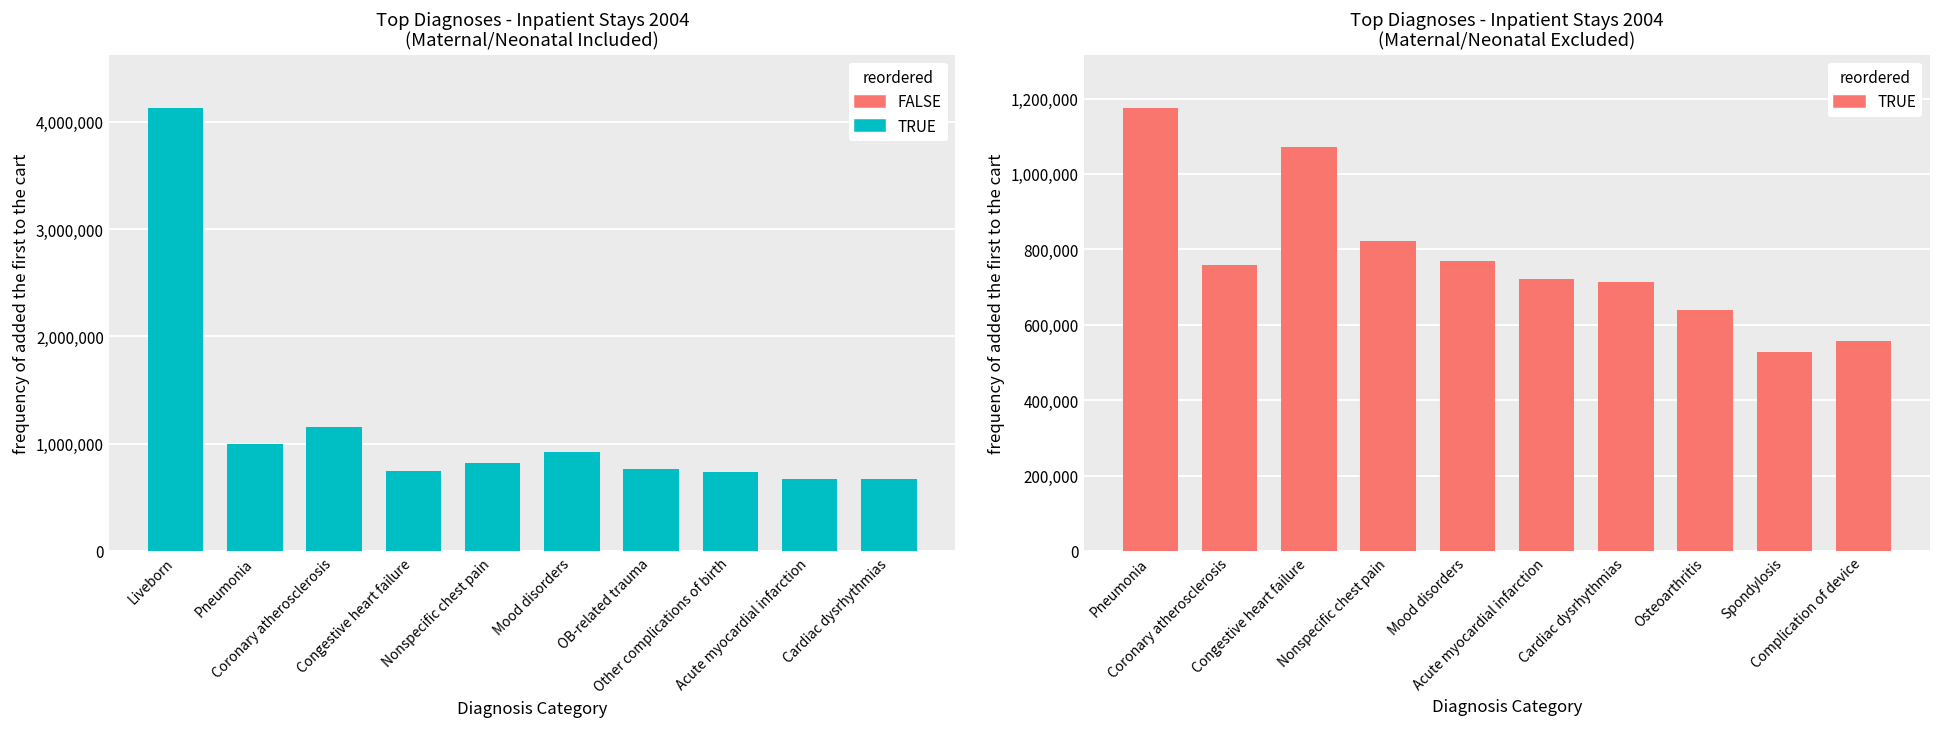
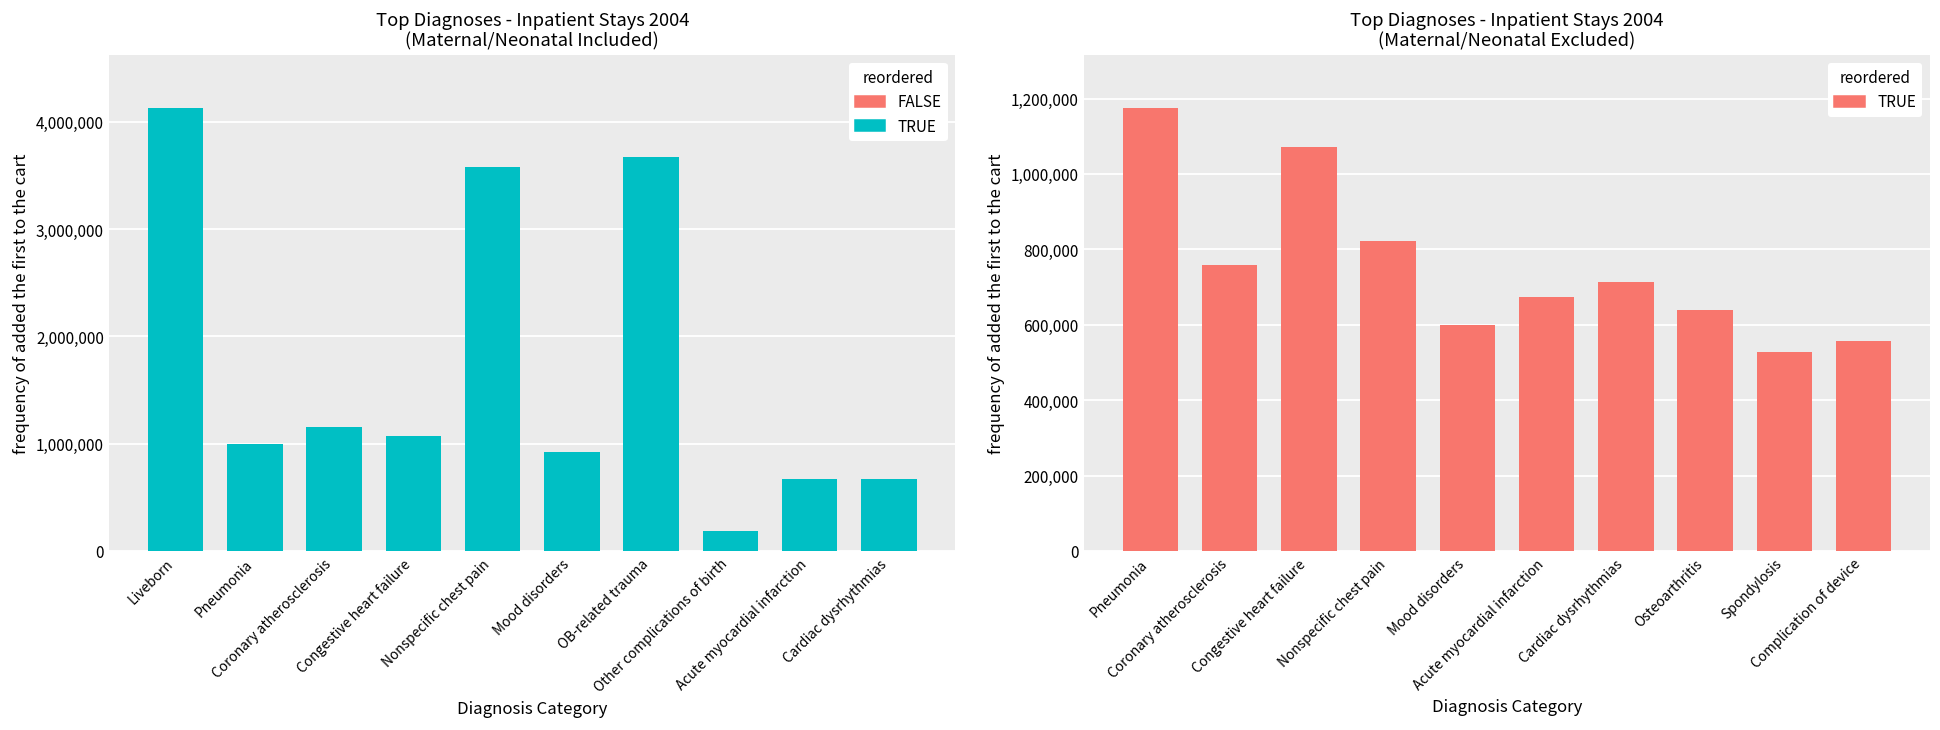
  {
    "Top Diagnoses - Inpatient Stays 2004 (Maternal/Neonatal Included)": {
      "Liveborn": "4,100,000",
      "Pneumonia": "1,000,000",
      "Coronary atherosclerosis": "1,200,000",
-     "Congestive heart failure": "700,000",
-     "Nonspecific chest pain": "800,000",
+     "Congestive heart failure": "1,100,000",
+     "Nonspecific chest pain": "3,600,000",
      "Mood disorders": "900,000",
-     "OB-related trauma": "800,000",
-     "Other complications of birth": "700,000",
+     "OB-related trauma": "3,700,000",
+     "Other complications of birth": "200,000",
      "Acute myocardial infarction": "700,000",
      "Cardiac dysrhythmias": "700,000"
    },
    "Top Diagnoses - Inpatient Stays 2004 (Maternal/Neonatal Excluded)": {
      "Pneumonia": "1,170,000",
      "Coronary atherosclerosis": "760,000",
      "Congestive heart failure": "1,070,000",
      "Nonspecific chest pain": "820,000",
-     "Mood disorders": "770,000",
-     "Acute myocardial infarction": "720,000",
+     "Mood disorders": "600,000",
+     "Acute myocardial infarction": "680,000",
      "Cardiac dysrhythmias": "710,000",
      "Osteoarthritis": "640,000",
      "Spondylosis": "530,000",
      "Complication of device": "560,000"
    }
  }
